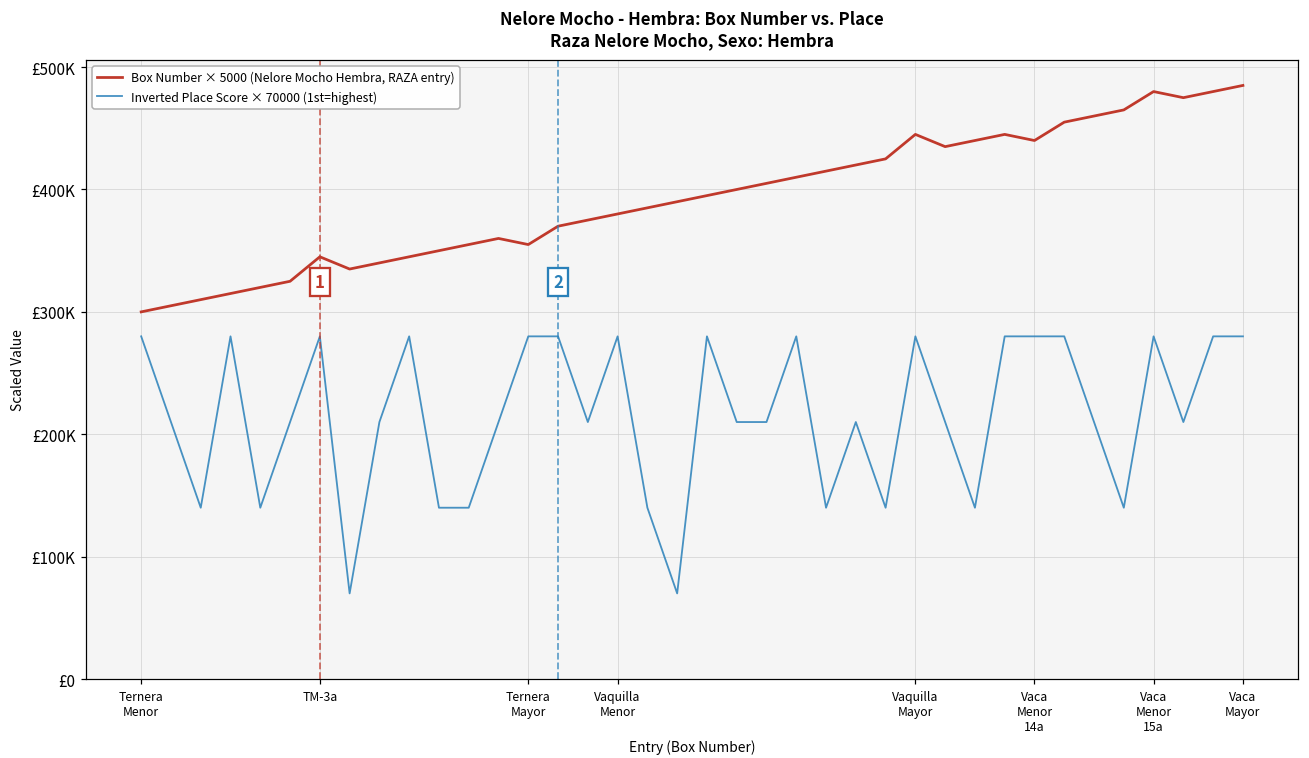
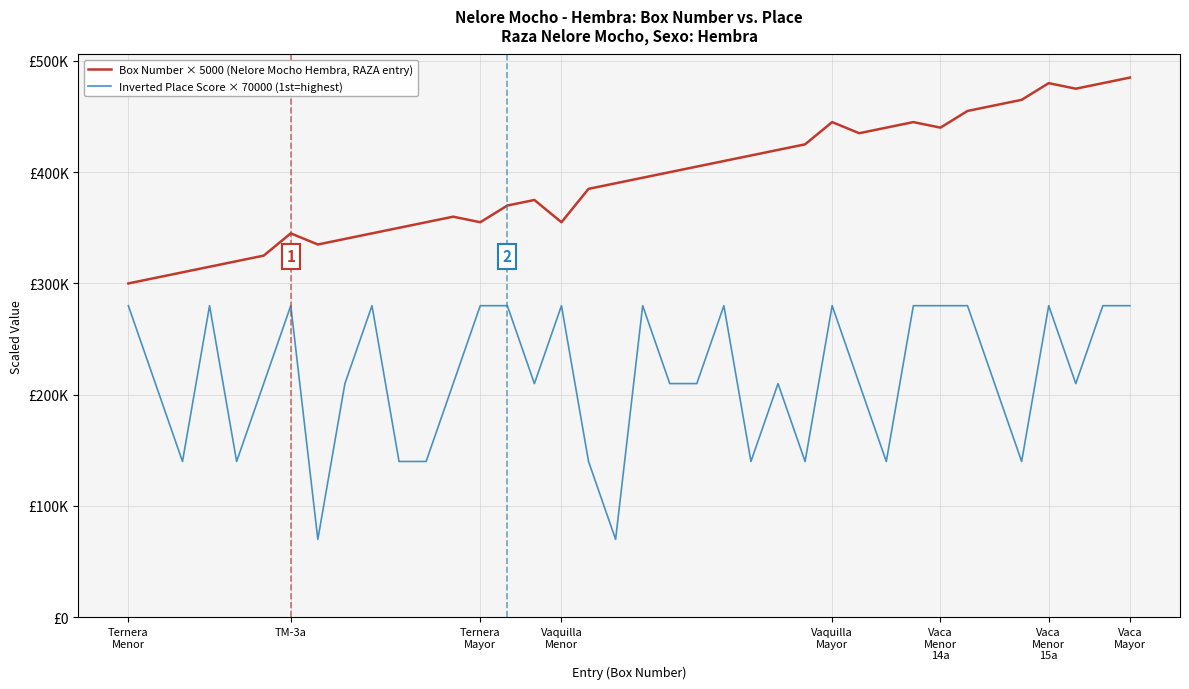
  {
    "Box Number × 5000 (Nelore Mocho Hembra, RAZA entry)": {
      "Ternera Menor": "£300000",
      "Ternera Mayor": "£355000",
-     "Vaquilla Menor": "£380000",
+     "Vaquilla Menor": "£355000",
      "Vaquilla Mayor": "£445000",
      "Vaca Menor 14a": "£440000",
      "Vaca Menor 15a": "£480000",
      "Vaca Mayor": "£485000"
    },
    "Inverted Place Score × 70000 (1st=highest)": {
      "Ternera Menor": "£280000",
      "TM-3a": "£280000",
      "Ternera Mayor": "£280000",
      "Vaquilla Menor": "£280000",
      "Vaquilla Mayor": "£280000",
      "Vaca Menor 14a": "£280000",
      "Vaca Menor 15a": "£280000",
      "Vaca Mayor": "£280000"
    }
  }
